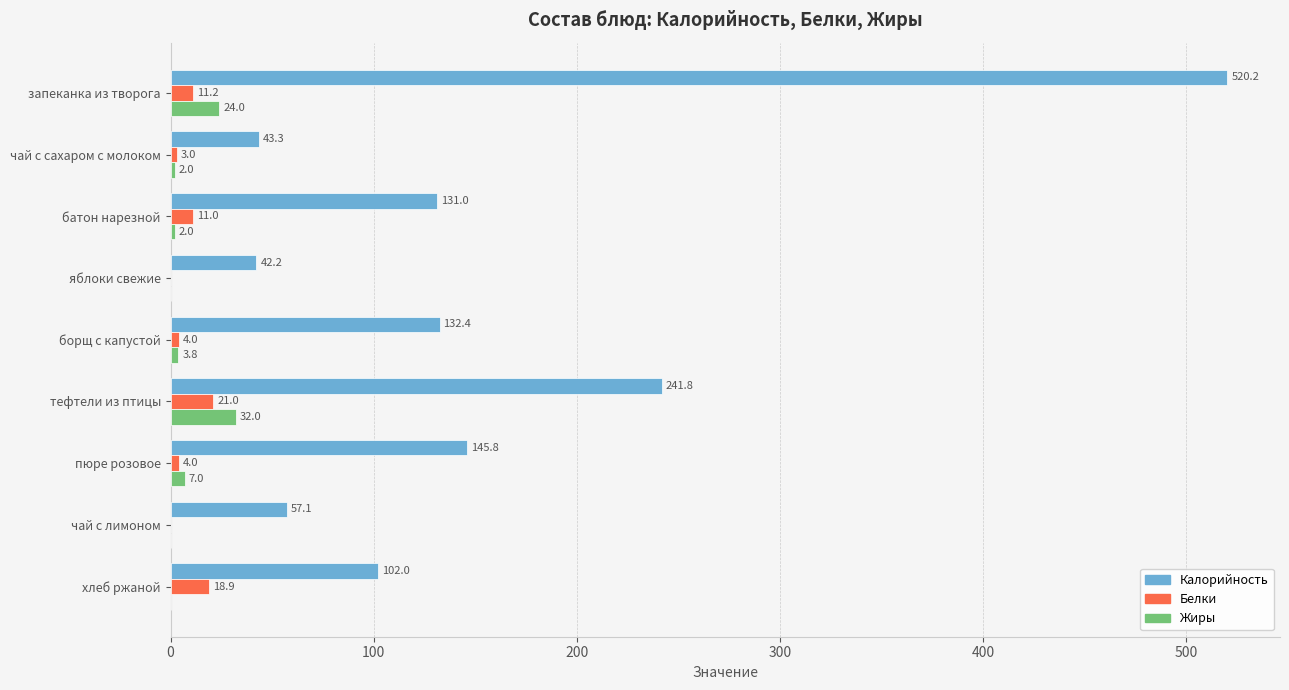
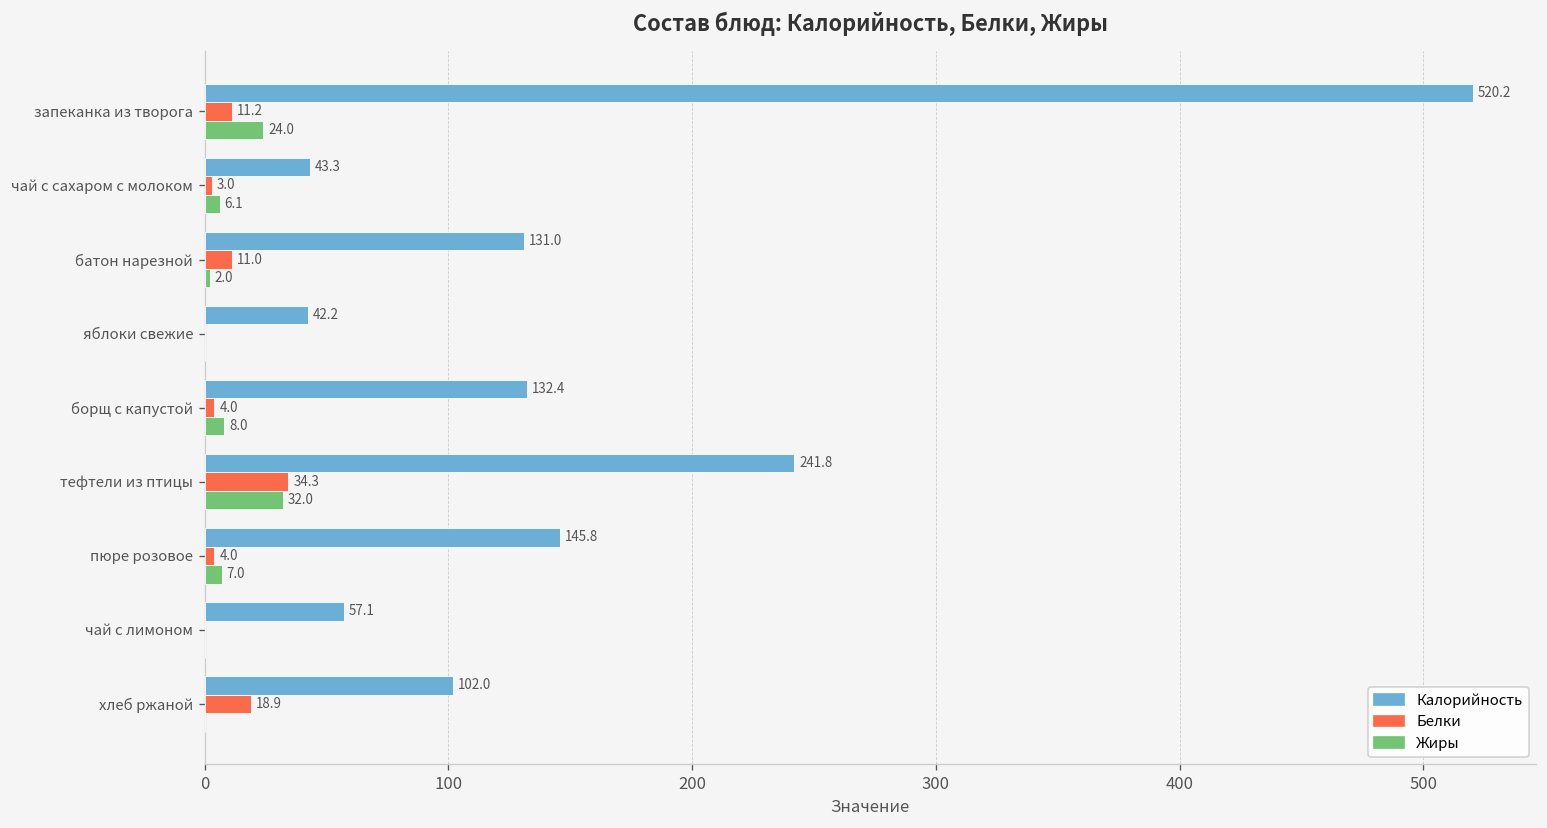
  {
    "Калорийность": {
      "запеканка из творога": 520.2,
      "чай с сахаром с молоком": 43.3,
      "батон нарезной": 131.0,
      "яблоки свежие": 42.2,
      "борщ с капустой": 132.4,
      "тефтели из птицы": 241.8,
      "пюре розовое": 145.8,
      "чай с лимоном": 57.1,
      "хлеб ржаной": 102.0
    },
    "Белки": {
      "запеканка из творога": 11.2,
      "чай с сахаром с молоком": 3.0,
      "батон нарезной": 11.0,
      "борщ с капустой": 4.0,
-     "тефтели из птицы": 21.0,
+     "тефтели из птицы": 34.3,
      "пюре розовое": 4.0,
      "хлеб ржаной": 18.9
    },
    "Жиры": {
      "запеканка из творога": 24.0,
-     "чай с сахаром с молоком": 2.0,
+     "чай с сахаром с молоком": 6.1,
      "батон нарезной": 2.0,
-     "борщ с капустой": 3.8,
+     "борщ с капустой": 8.0,
      "тефтели из птицы": 32.0,
      "пюре розовое": 7.0
    }
  }
